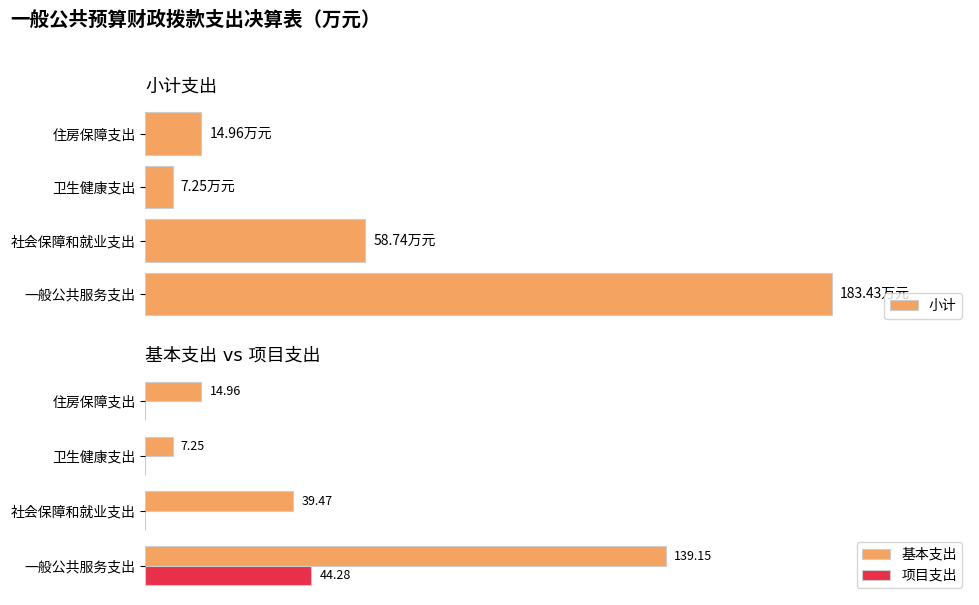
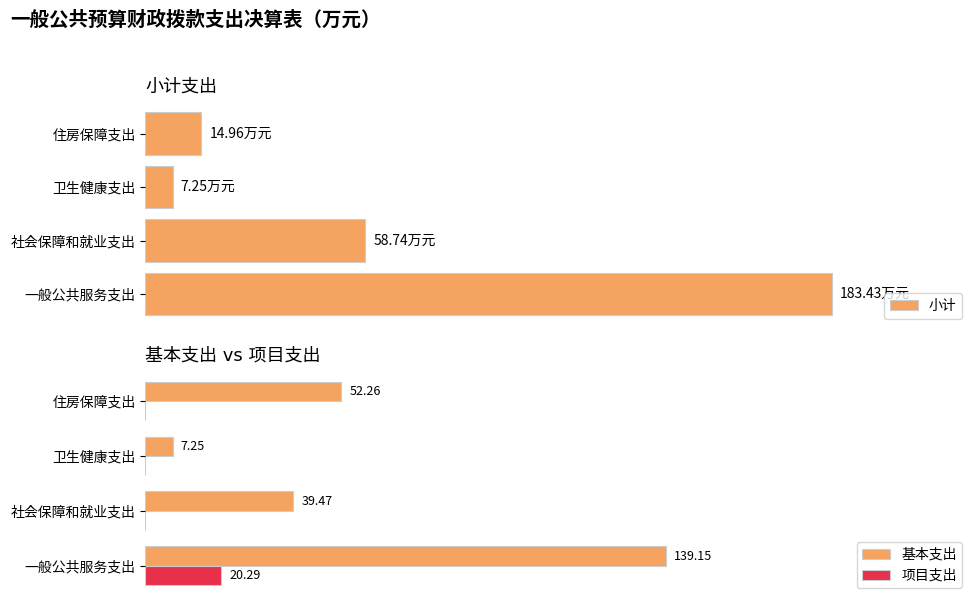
  {
    "小计支出": {
      "住房保障支出": 14.96,
      "卫生健康支出": 7.25,
      "社会保障和就业支出": 58.74
    },
    "基本支出 vs 项目支出": {
      "基本支出": {
-       "住房保障支出": 14.96,
+       "住房保障支出": 52.26,
        "卫生健康支出": 7.25,
        "社会保障和就业支出": 39.47,
        "一般公共服务支出": 139.15
      },
      "项目支出": {
-       "一般公共服务支出": 44.28
+       "一般公共服务支出": 20.29
      }
    }
  }
